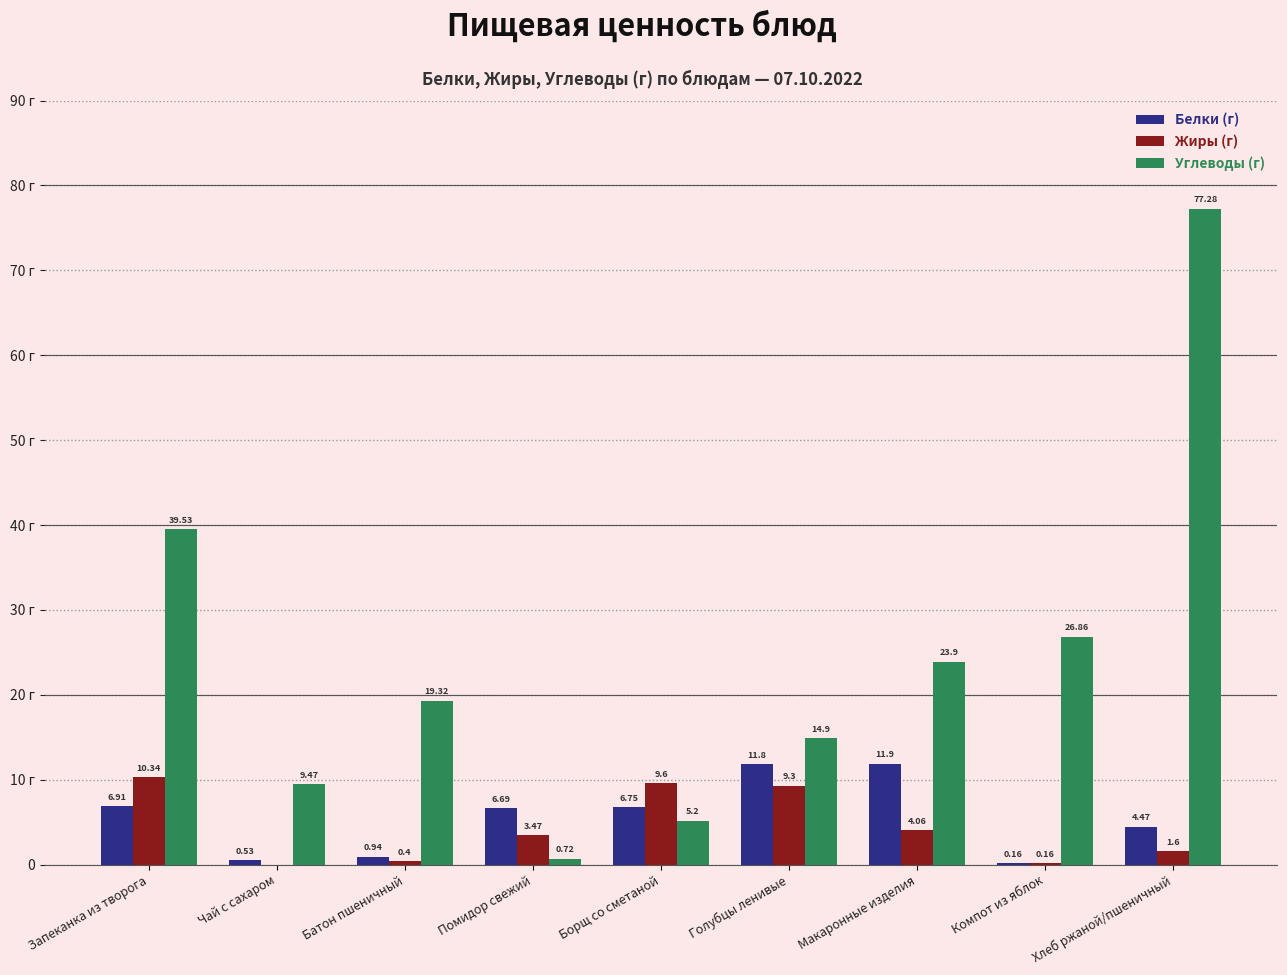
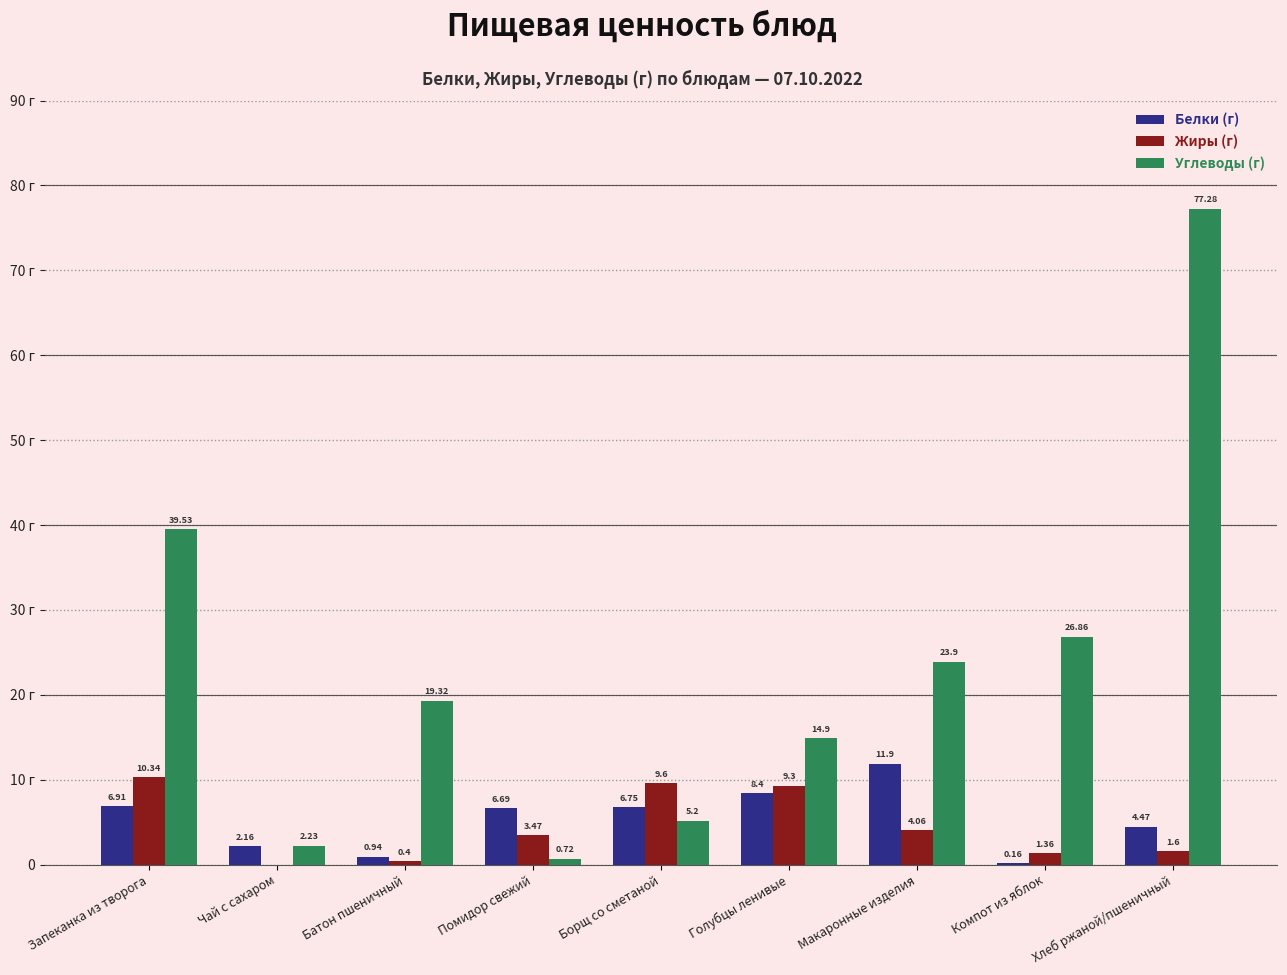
  {
    "Белки (г)": {
      "Запеканка из творога": 6.91,
-     "Чай с сахаром": 0.53,
+     "Чай с сахаром": 2.16,
      "Батон пшеничный": 0.94,
      "Помидор свежий": 6.69,
      "Борщ со сметаной": 6.75,
-     "Голубцы ленивые": 11.8,
+     "Голубцы ленивые": 8.4,
      "Макаронные изделия": 11.9,
      "Компот из яблок": 0.16,
      "Хлеб ржаной/пшеничный": 4.47
    },
    "Жиры (г)": {
      "Запеканка из творога": 10.34,
      "Батон пшеничный": 0.4,
      "Помидор свежий": 3.47,
      "Борщ со сметаной": 9.6,
      "Голубцы ленивые": 9.3,
      "Макаронные изделия": 4.06,
-     "Компот из яблок": 0.16,
+     "Компот из яблок": 1.36,
      "Хлеб ржаной/пшеничный": 1.6
    },
    "Углеводы (г)": {
      "Запеканка из творога": 39.53,
-     "Чай с сахаром": 9.47,
+     "Чай с сахаром": 2.23,
      "Батон пшеничный": 19.32,
      "Помидор свежий": 0.72,
      "Борщ со сметаной": 5.2,
      "Голубцы ленивые": 14.9,
      "Макаронные изделия": 23.9,
      "Компот из яблок": 26.86,
      "Хлеб ржаной/пшеничный": 77.28
    }
  }
